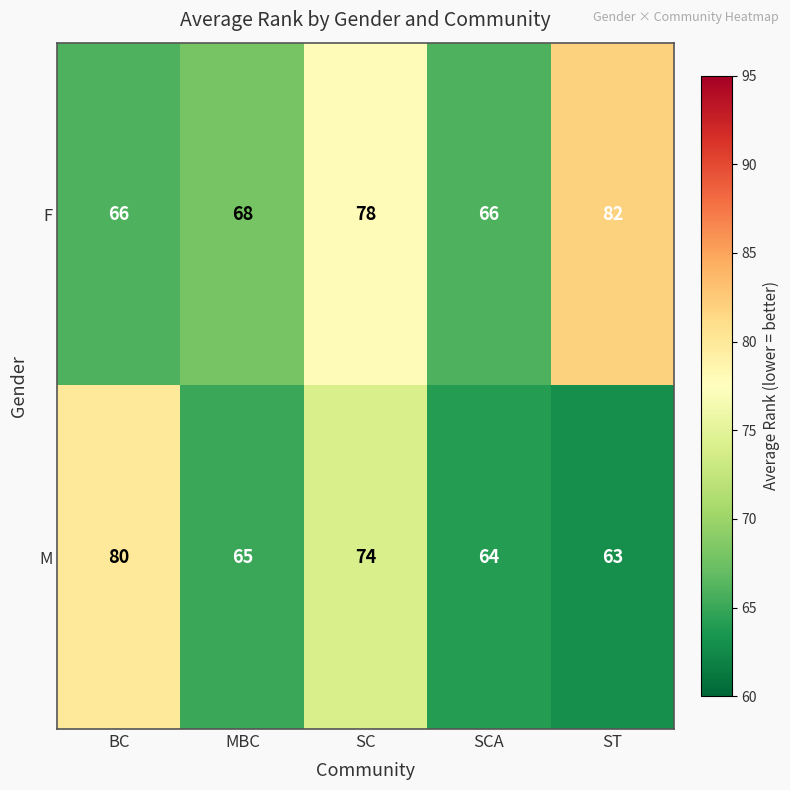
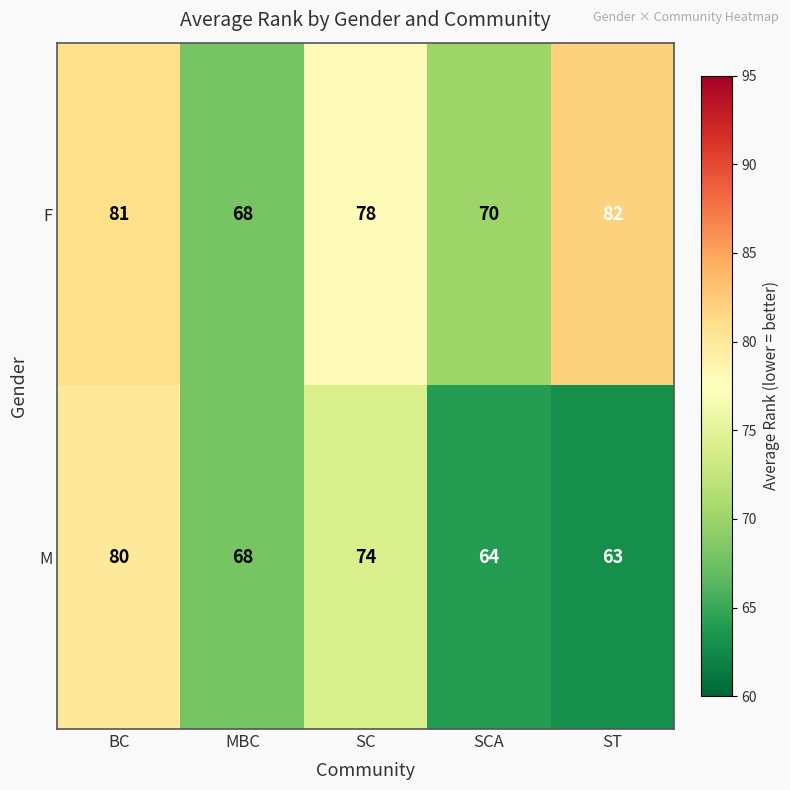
  {
    "F": {
-     "BC": 66,
+     "BC": 81,
      "MBC": 68,
      "SC": 78,
-     "SCA": 66,
+     "SCA": 70,
      "ST": 82
    },
    "M": {
      "BC": 80,
-     "MBC": 65,
+     "MBC": 68,
      "SC": 74,
      "SCA": 64,
      "ST": 63
    }
  }
